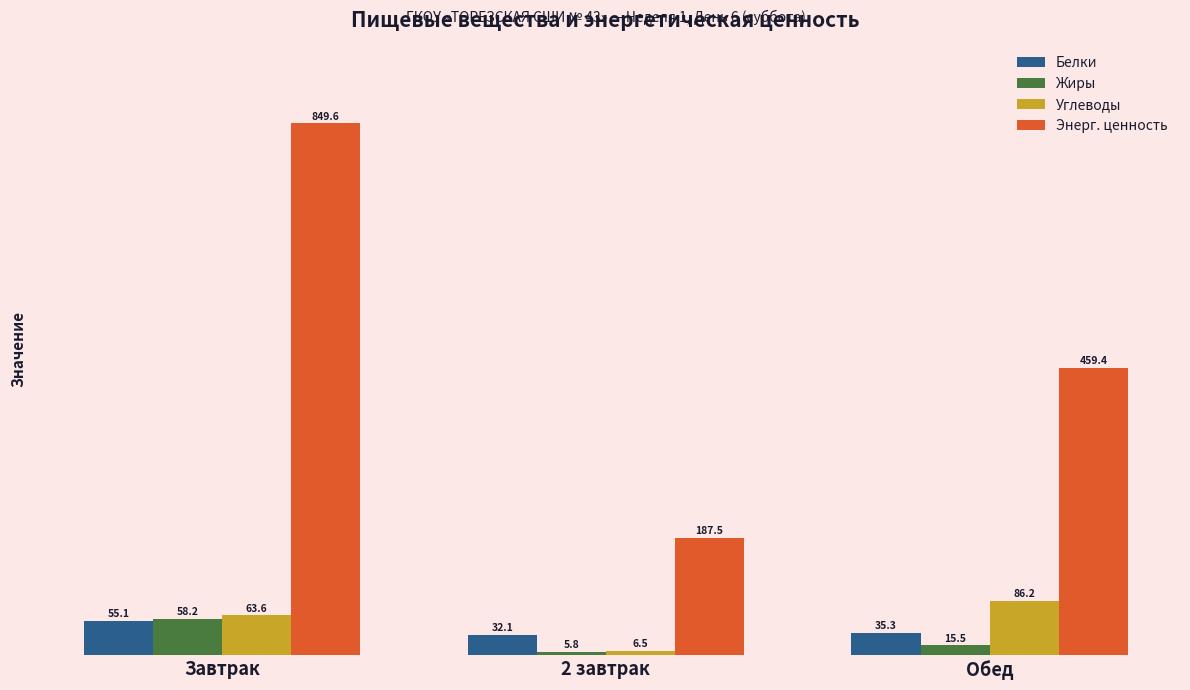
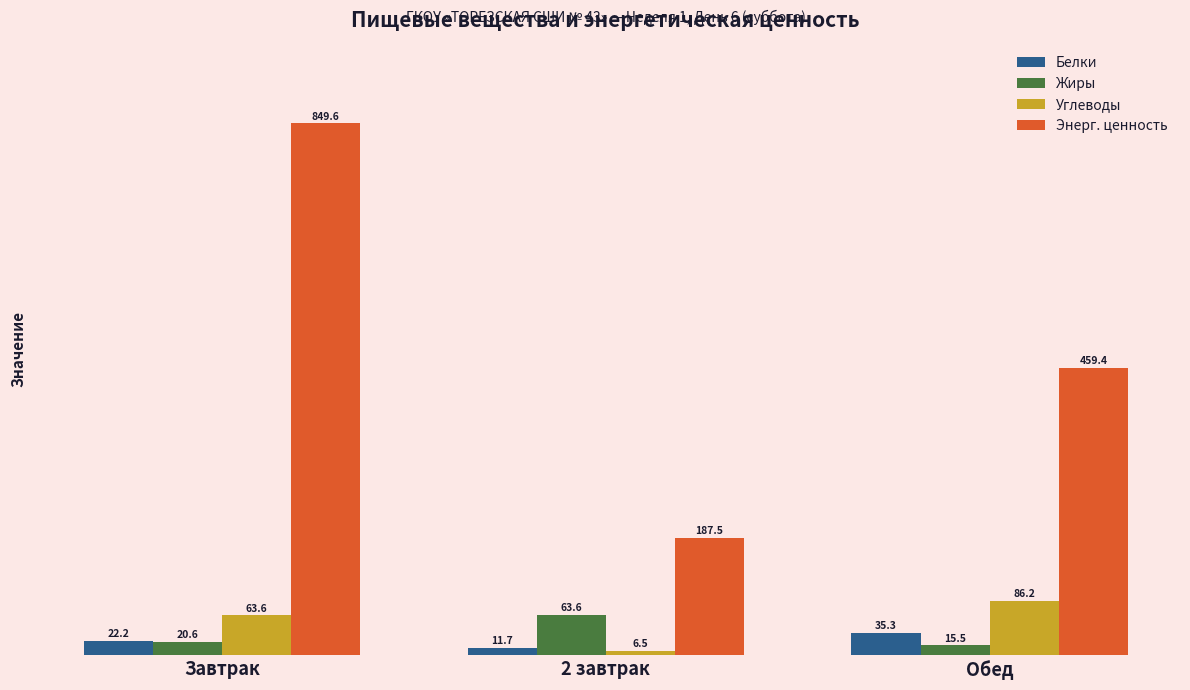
  {
    "Белки": {
-     "Завтрак": 55.1,
-     "2 завтрак": 32.1,
+     "Завтрак": 22.2,
+     "2 завтрак": 11.7,
      "Обед": 35.3
    },
    "Жиры": {
-     "Завтрак": 58.2,
-     "2 завтрак": 5.8,
+     "Завтрак": 20.6,
+     "2 завтрак": 63.6,
      "Обед": 15.5
    },
    "Углеводы": {
      "Завтрак": 63.6,
      "2 завтрак": 6.5,
      "Обед": 86.2
    },
    "Энерг. ценность": {
      "Завтрак": 849.6,
      "2 завтрак": 187.5,
      "Обед": 459.4
    }
  }
